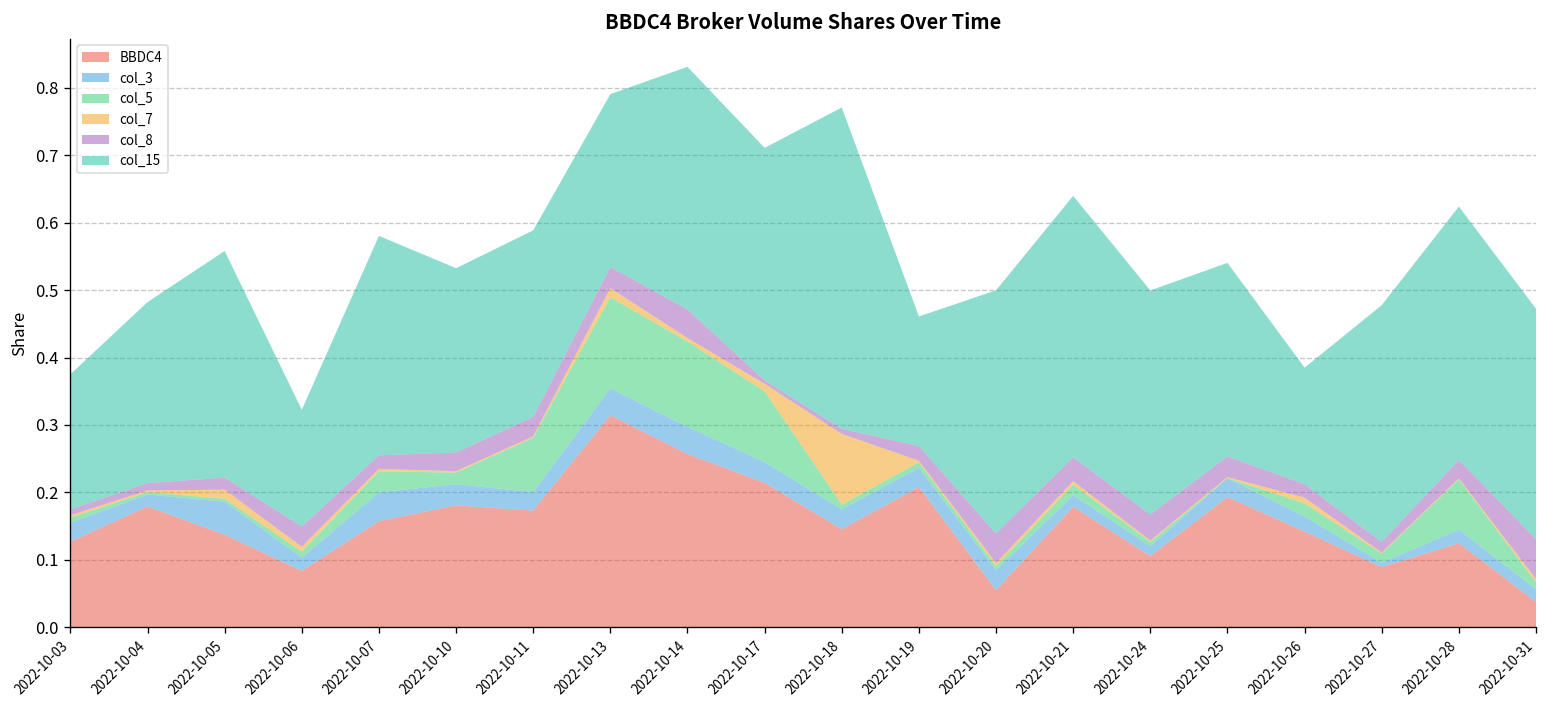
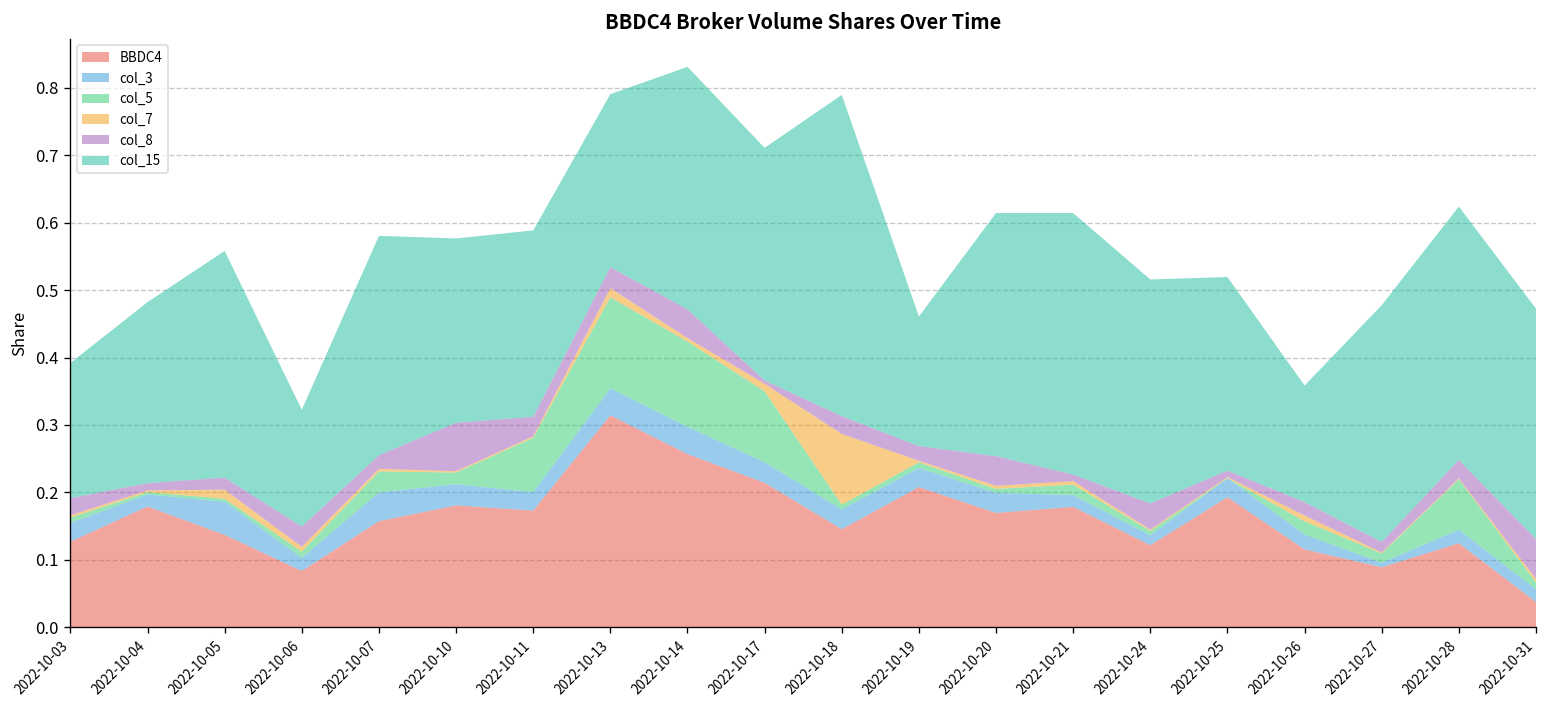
  {
    "BBDC4": {
      "2022-10-03": 0.13,
      "2022-10-04": 0.18,
      "2022-10-05": 0.14,
      "2022-10-06": 0.08,
      "2022-10-07": 0.16,
      "2022-10-10": 0.18,
      "2022-10-11": 0.17,
      "2022-10-13": 0.31,
      "2022-10-14": 0.26,
      "2022-10-17": 0.21,
      "2022-10-18": 0.15,
      "2022-10-19": 0.21,
-     "2022-10-20": 0.05,
+     "2022-10-20": 0.17,
      "2022-10-21": 0.18,
-     "2022-10-24": 0.11,
+     "2022-10-24": 0.12,
      "2022-10-25": 0.19,
-     "2022-10-26": 0.14,
+     "2022-10-26": 0.12,
      "2022-10-27": 0.09,
      "2022-10-28": 0.12,
      "2022-10-31": 0.04
    },
    "col_7": {
      "2022-10-05": 0.01,
      "2022-10-06": 0.01,
      "2022-10-13": 0.01,
      "2022-10-14": 0.01,
      "2022-10-17": 0.01,
      "2022-10-18": 0.10,
      "2022-10-21": 0.01,
      "2022-10-26": 0.01,
      "2022-10-31": 0.01
    },
    "col_8": {
-     "2022-10-03": 0.01,
+     "2022-10-03": 0.03,
      "2022-10-04": 0.01,
      "2022-10-05": 0.02,
      "2022-10-06": 0.03,
      "2022-10-07": 0.02,
-     "2022-10-10": 0.03,
+     "2022-10-10": 0.07,
      "2022-10-11": 0.03,
      "2022-10-13": 0.03,
      "2022-10-14": 0.04,
      "2022-10-17": 0.01,
-     "2022-10-18": 0.01,
+     "2022-10-18": 0.03,
      "2022-10-19": 0.02,
      "2022-10-20": 0.04,
-     "2022-10-21": 0.04,
+     "2022-10-21": 0.01,
      "2022-10-24": 0.04,
-     "2022-10-25": 0.03,
+     "2022-10-25": 0.01,
      "2022-10-26": 0.02,
      "2022-10-27": 0.02,
      "2022-10-28": 0.03,
      "2022-10-31": 0.06
    }
  }
